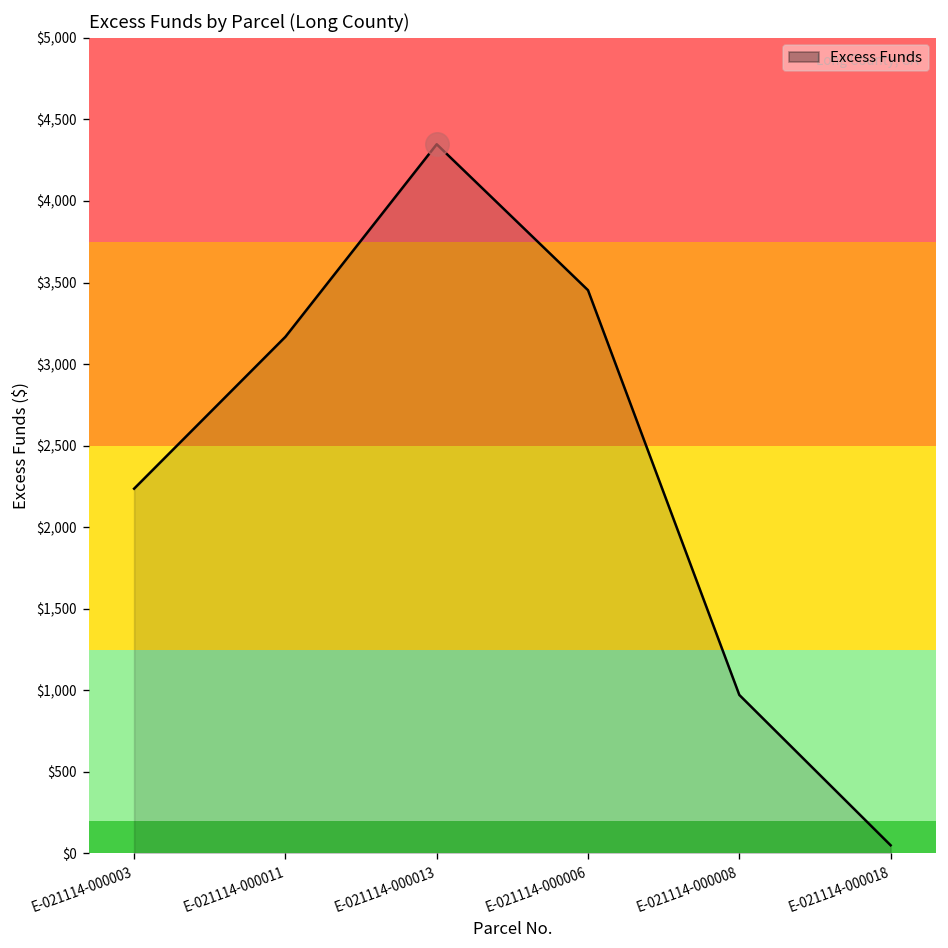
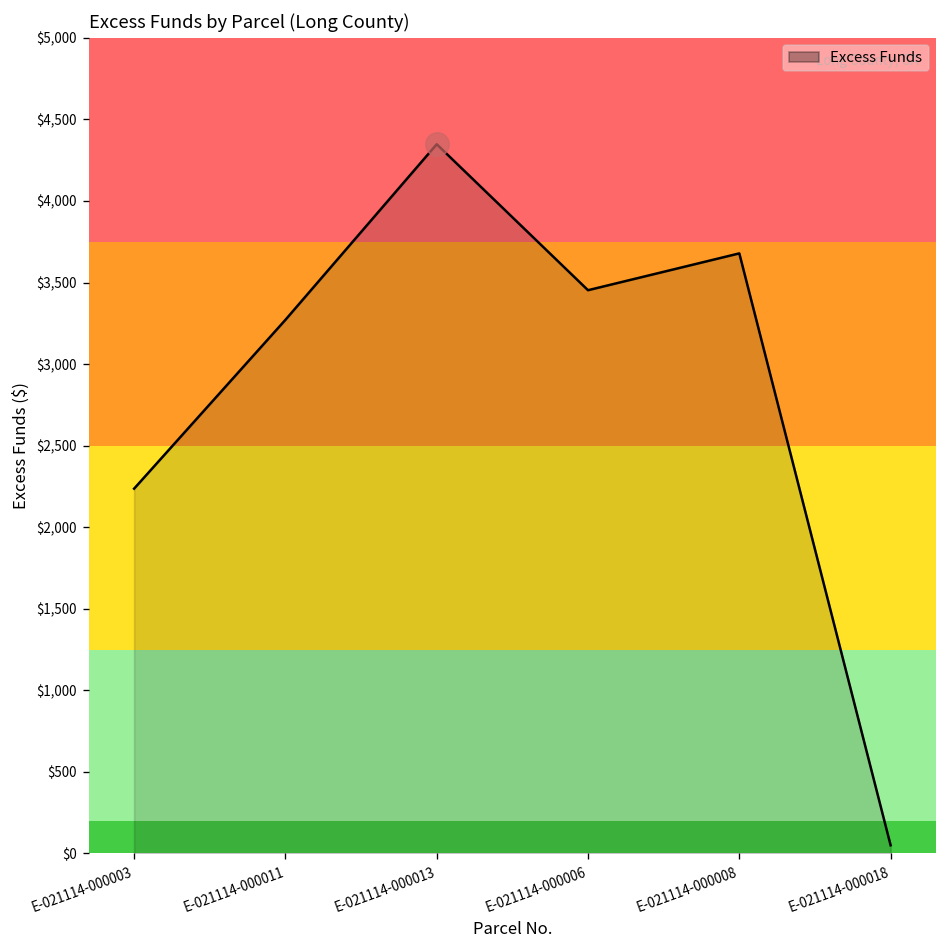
  {
    "Excess Funds": {
      "E-021114-000003": "$2,240",
-     "E-021114-000011": "$3,170",
+     "E-021114-000011": "$3,270",
      "E-021114-000006": "$3,450",
-     "E-021114-000008": "$970",
+     "E-021114-000008": "$3,680",
      "E-021114-000018": "$50"
    }
  }
